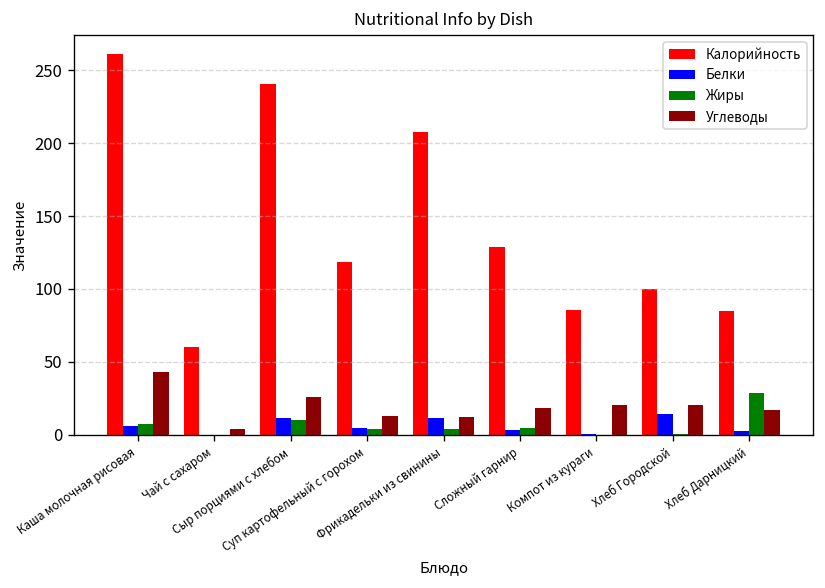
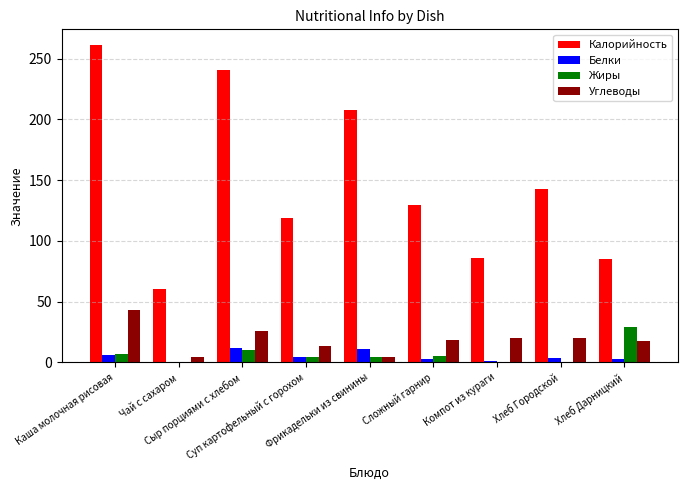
  {
    "Калорийность": {
      "Каша молочная рисовая": 261,
      "Чай с сахаром": 60,
      "Сыр порциями с хлебом": 241,
      "Суп картофельный с горохом": 119,
      "Фрикадельки из свинины": 208,
      "Сложный гарнир": 129,
      "Компот из кураги": 86,
-     "Хлеб Городской": 100,
+     "Хлеб Городской": 143,
      "Хлеб Дарницкий": 85
    },
    "Белки": {
      "Каша молочная рисовая": 6,
      "Сыр порциями с хлебом": 12,
      "Суп картофельный с горохом": 4,
      "Фрикадельки из свинины": 11,
      "Сложный гарнир": 3,
-     "Хлеб Городской": 14,
+     "Хлеб Городской": 3,
      "Хлеб Дарницкий": 3
    },
    "Жиры": {
      "Каша молочная рисовая": 7,
      "Сыр порциями с хлебом": 10,
      "Суп картофельный с горохом": 4,
      "Фрикадельки из свинины": 4,
      "Сложный гарнир": 5,
      "Хлеб Дарницкий": 29
    },
    "Углеводы": {
      "Каша молочная рисовая": 43,
      "Чай с сахаром": 4,
      "Сыр порциями с хлебом": 26,
      "Суп картофельный с горохом": 13,
-     "Фрикадельки из свинины": 12,
+     "Фрикадельки из свинины": 4,
      "Сложный гарнир": 18,
      "Компот из кураги": 20,
      "Хлеб Городской": 20,
      "Хлеб Дарницкий": 17
    }
  }
